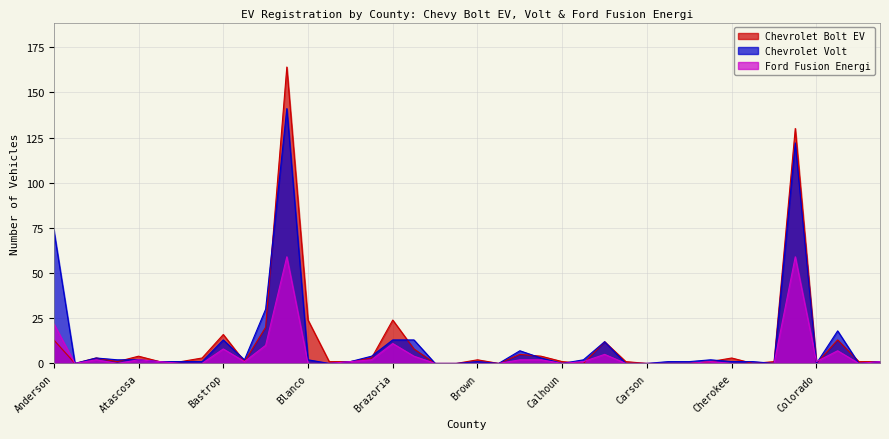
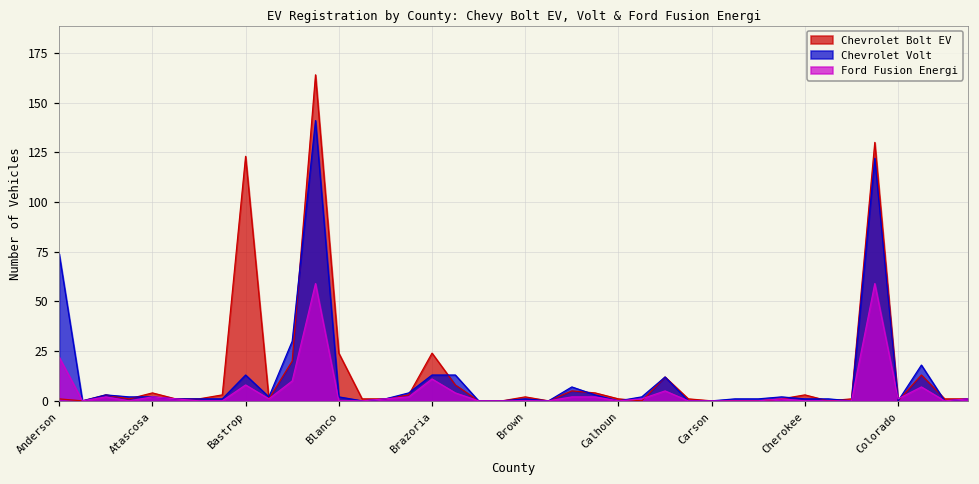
  {
    "Chevrolet Bolt EV": {
-     "Anderson": 13,
+     "Anderson": 1,
      "Atascosa": 4,
-     "Bastrop": 16,
+     "Bastrop": 123,
      "Blanco": 24,
      "Brazoria": 24,
      "Cherokee": 3
    },
    "Chevrolet Volt": {
      "Anderson": 74,
      "Bastrop": 13,
      "Blanco": 2,
      "Brazoria": 13
    },
    "Ford Fusion Energi": {
      "Anderson": 22,
      "Bastrop": 8,
      "Blanco": 0,
      "Brazoria": 11
    }
  }
